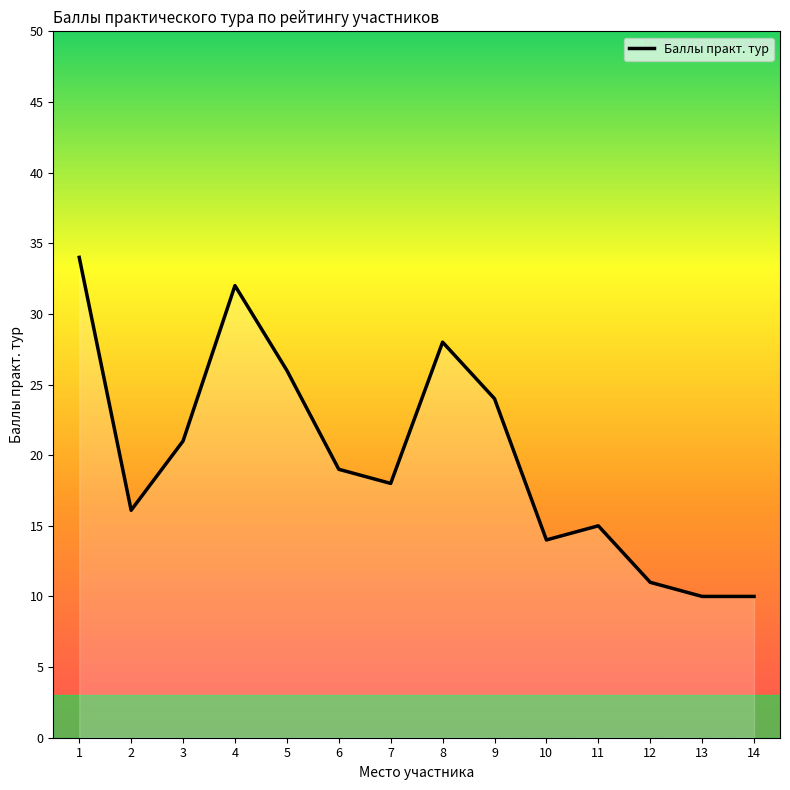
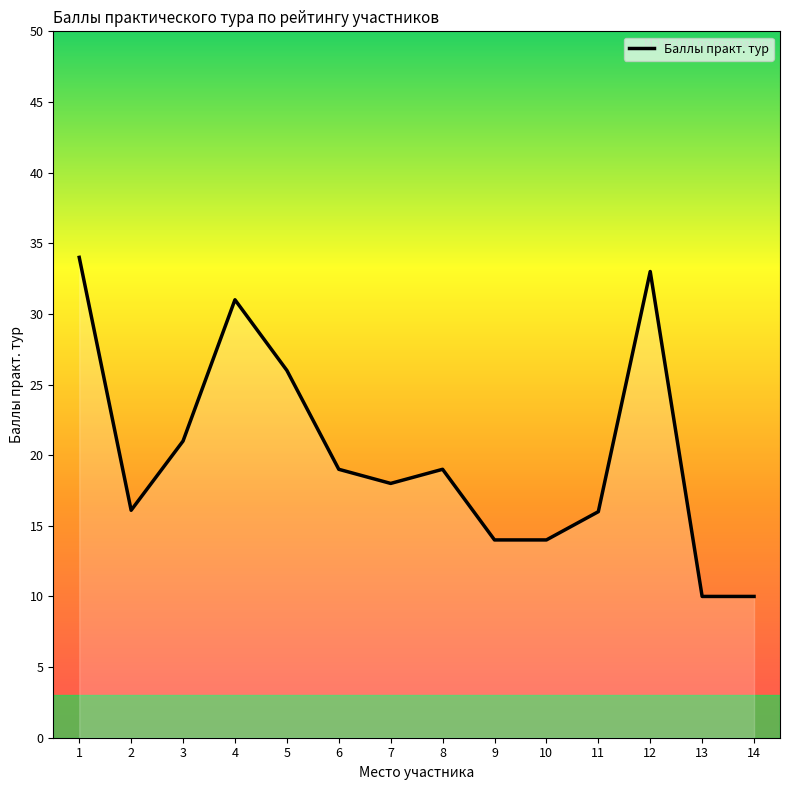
  {
    "1": 34,
    "2": 16,
    "3": 21,
-   "4": 32,
+   "4": 31,
    "5": 26,
    "6": 19,
    "7": 18,
-   "8": 28,
-   "9": 24,
+   "8": 19,
+   "9": 14,
    "10": 14,
-   "11": 15,
-   "12": 11,
+   "11": 16,
+   "12": 33,
    "13": 10,
    "14": 10
  }
